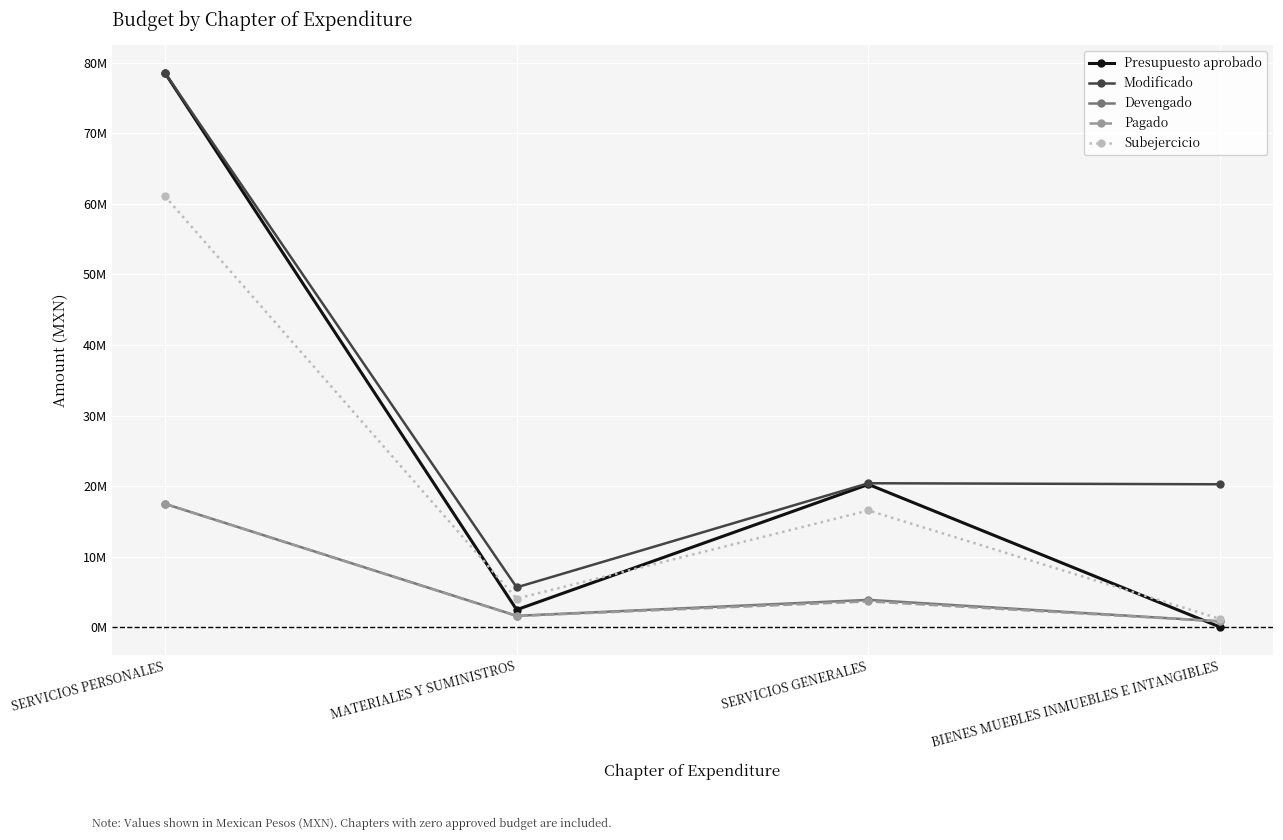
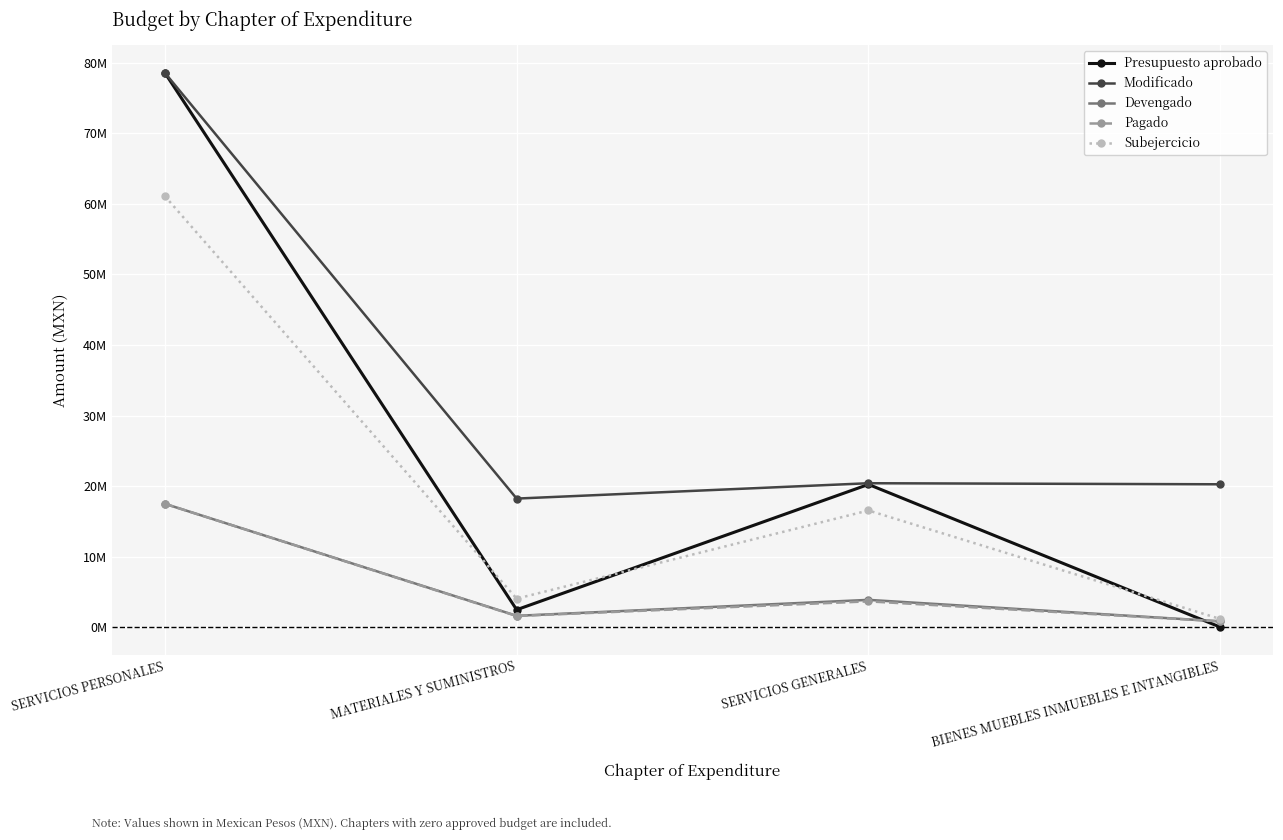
  {
    "Presupuesto aprobado": {
      "MATERIALES Y SUMINISTROS": 2000000,
      "BIENES MUEBLES INMUEBLES E INTANGIBLES": 0
    },
    "Modificado": {
-     "MATERIALES Y SUMINISTROS": 6000000,
+     "MATERIALES Y SUMINISTROS": 18000000,
      "BIENES MUEBLES INMUEBLES E INTANGIBLES": 20000000
    }
  }
